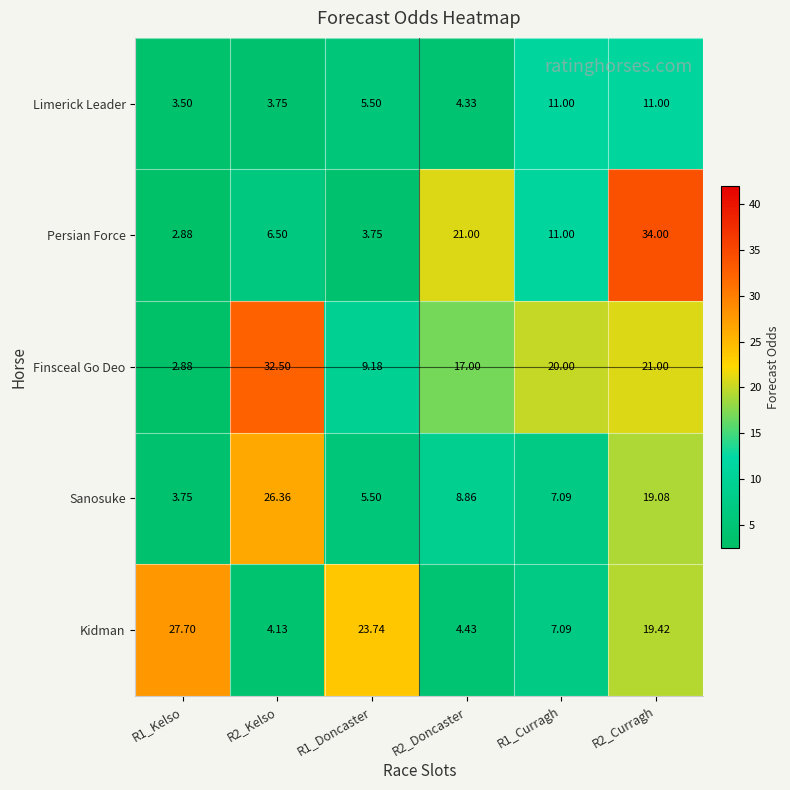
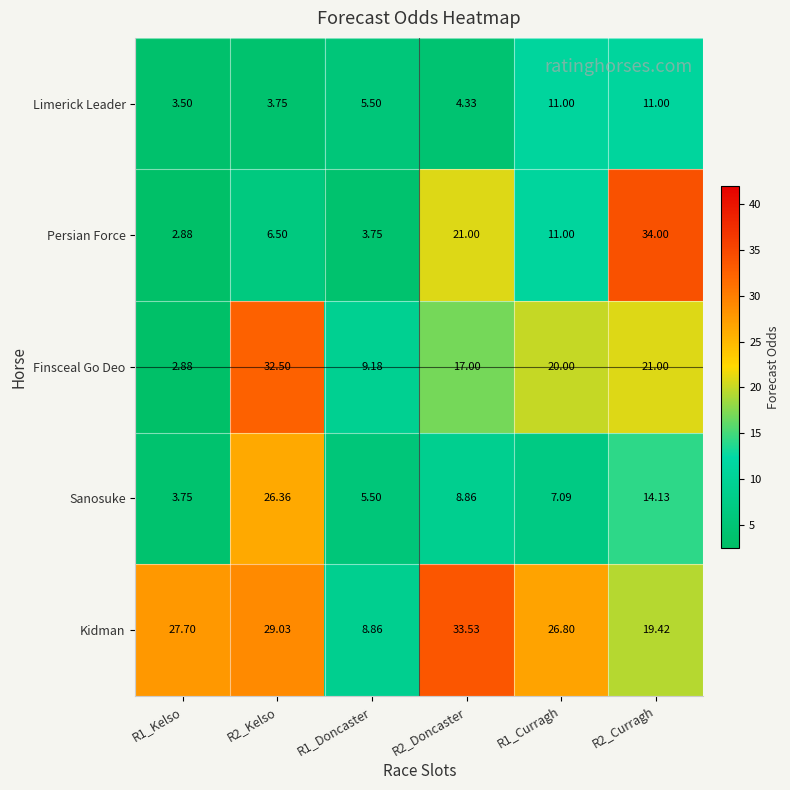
  {
    "Limerick Leader": {
      "R1_Kelso": 3.50,
      "R2_Kelso": 3.75,
      "R1_Doncaster": 5.50,
      "R2_Doncaster": 4.33,
      "R1_Curragh": 11.00
    },
    "Persian Force": {
      "R1_Kelso": 2.88,
      "R2_Kelso": 6.50,
      "R1_Doncaster": 3.75,
      "R2_Doncaster": 21.00,
      "R1_Curragh": 11.00,
      "R2_Curragh": 34.00
    },
    "Finsceal Go Deo": {
      "R1_Kelso": 2.88,
      "R2_Kelso": 32.50,
      "R1_Doncaster": 9.18,
      "R2_Doncaster": 17.00,
      "R1_Curragh": 20.00,
      "R2_Curragh": 21.00
    },
    "Sanosuke": {
      "R1_Kelso": 3.75,
      "R2_Kelso": 26.36,
      "R1_Doncaster": 5.50,
      "R2_Doncaster": 8.86,
      "R1_Curragh": 7.09,
-     "R2_Curragh": 19.08
+     "R2_Curragh": 14.13
    },
    "Kidman": {
      "R1_Kelso": 27.70,
-     "R2_Kelso": 4.13,
-     "R1_Doncaster": 23.74,
-     "R2_Doncaster": 4.43,
-     "R1_Curragh": 7.09,
+     "R2_Kelso": 29.03,
+     "R1_Doncaster": 8.86,
+     "R2_Doncaster": 33.53,
+     "R1_Curragh": 26.80,
      "R2_Curragh": 19.42
    }
  }
